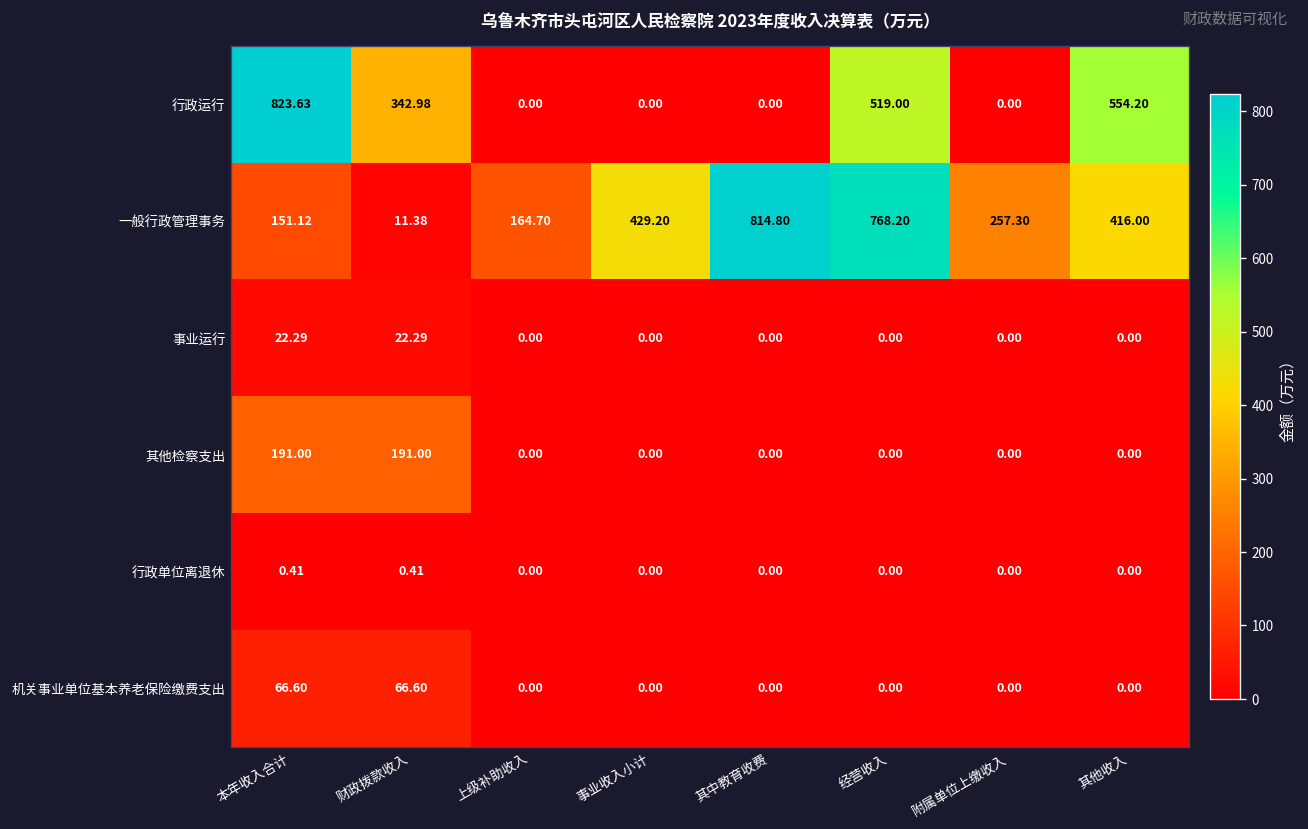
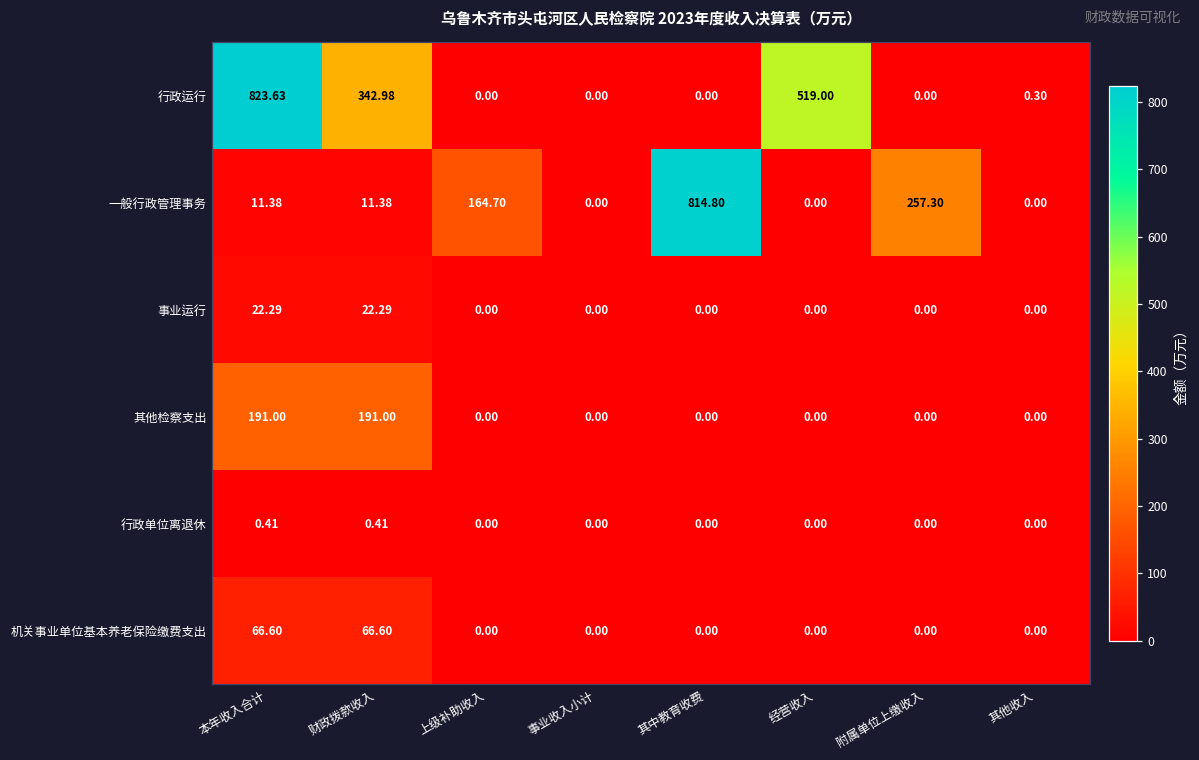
  {
    "行政运行": {
      "本年收入合计": 823.63,
      "财政拨款收入": 342.98,
      "上级补助收入": 0.00,
      "事业收入小计": 0.00,
      "其中教育收费": 0.00,
      "经营收入": 519.00,
      "附属单位上缴收入": 0.00,
-     "其他收入": 554.20
+     "其他收入": 0.30
    },
    "一般行政管理事务": {
-     "本年收入合计": 151.12,
+     "本年收入合计": 11.38,
      "财政拨款收入": 11.38,
      "上级补助收入": 164.70,
-     "事业收入小计": 429.20,
+     "事业收入小计": 0.00,
      "其中教育收费": 814.80,
-     "经营收入": 768.20,
+     "经营收入": 0.00,
      "附属单位上缴收入": 257.30,
-     "其他收入": 416.00
+     "其他收入": 0.00
    },
    "事业运行": {
      "本年收入合计": 22.29,
      "财政拨款收入": 22.29,
      "上级补助收入": 0.00,
      "事业收入小计": 0.00,
      "其中教育收费": 0.00,
      "经营收入": 0.00,
      "附属单位上缴收入": 0.00,
      "其他收入": 0.00
    },
    "其他检察支出": {
      "本年收入合计": 191.00,
      "财政拨款收入": 191.00,
      "上级补助收入": 0.00,
      "事业收入小计": 0.00,
      "其中教育收费": 0.00,
      "经营收入": 0.00,
      "附属单位上缴收入": 0.00,
      "其他收入": 0.00
    },
    "行政单位离退休": {
      "本年收入合计": 0.41,
      "财政拨款收入": 0.41,
      "上级补助收入": 0.00,
      "事业收入小计": 0.00,
      "其中教育收费": 0.00,
      "经营收入": 0.00,
      "附属单位上缴收入": 0.00,
      "其他收入": 0.00
    },
    "机关事业单位基本养老保险缴费支出": {
      "本年收入合计": 66.60,
      "财政拨款收入": 66.60,
      "上级补助收入": 0.00,
      "事业收入小计": 0.00,
      "其中教育收费": 0.00,
      "经营收入": 0.00,
      "附属单位上缴收入": 0.00,
      "其他收入": 0.00
    }
  }
